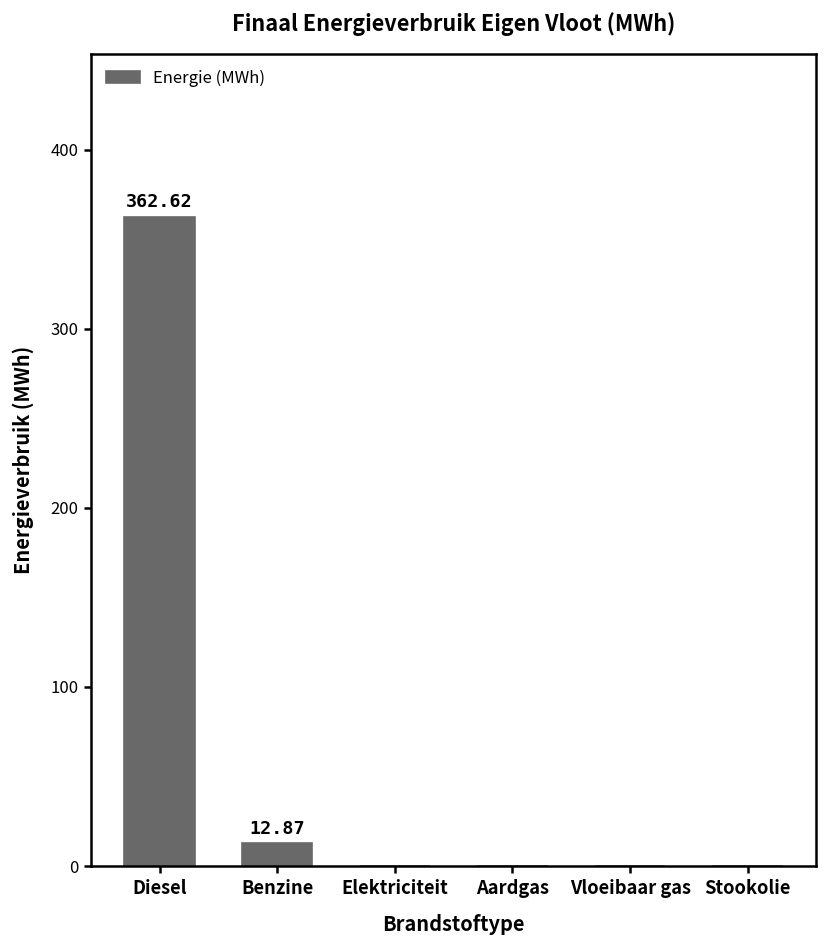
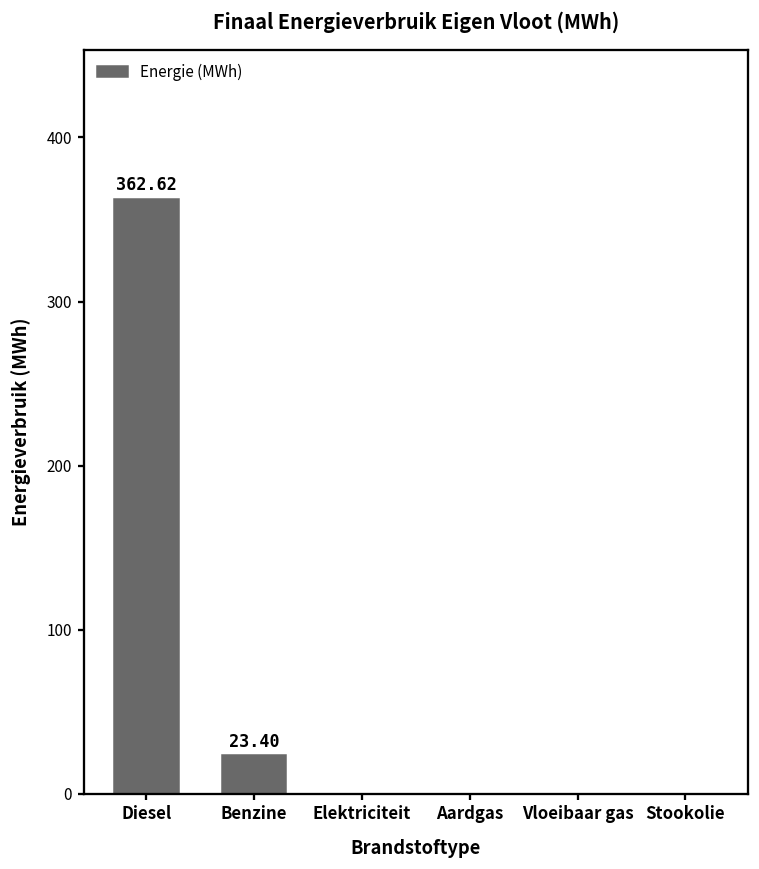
  {
-   "Benzine": 12.87
+   "Benzine": 23.40
  }
